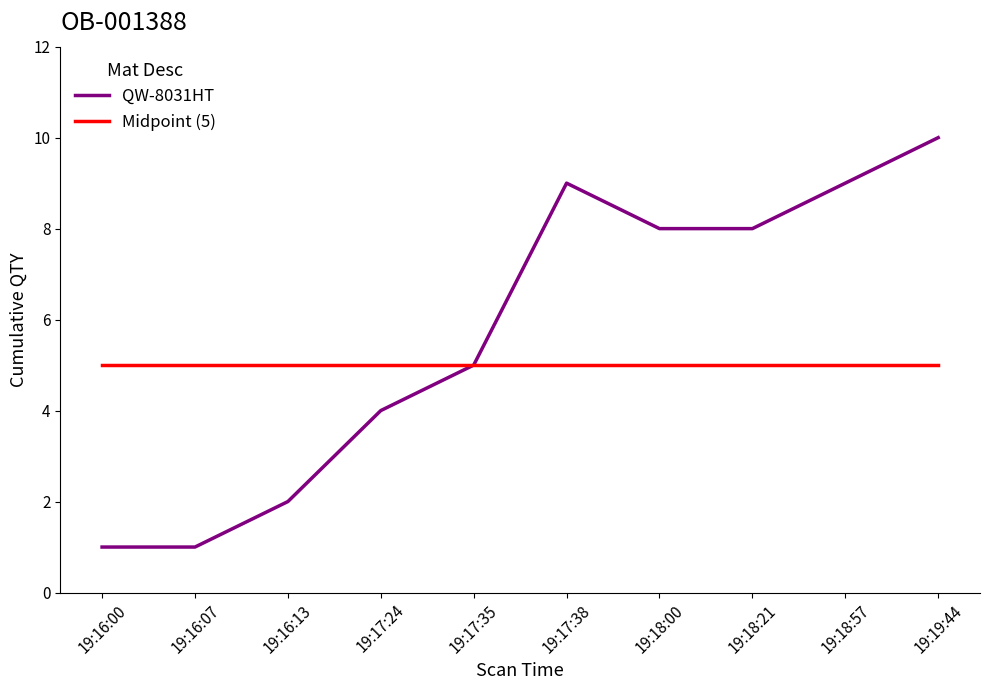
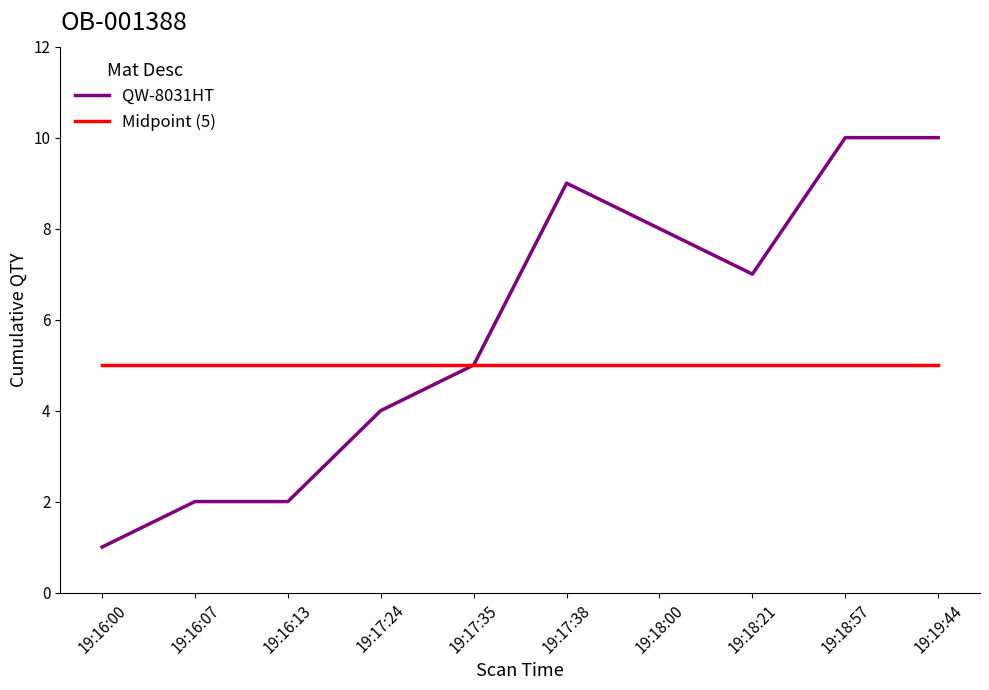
  {
    "QW-8031HT": {
      "19:16:00": 1,
-     "19:16:07": 1,
+     "19:16:07": 2,
      "19:16:13": 2,
      "19:17:24": 4,
      "19:17:38": 9,
      "19:18:00": 8,
-     "19:18:21": 8,
-     "19:18:57": 9,
+     "19:18:21": 7,
+     "19:18:57": 10,
      "19:19:44": 10
    },
    "Midpoint (5)": {
      "19:16:00": 5,
      "19:16:07": 5,
      "19:16:13": 5,
      "19:17:24": 5,
      "19:17:38": 5,
      "19:18:00": 5,
      "19:18:21": 5,
      "19:18:57": 5,
      "19:19:44": 5
    }
  }
